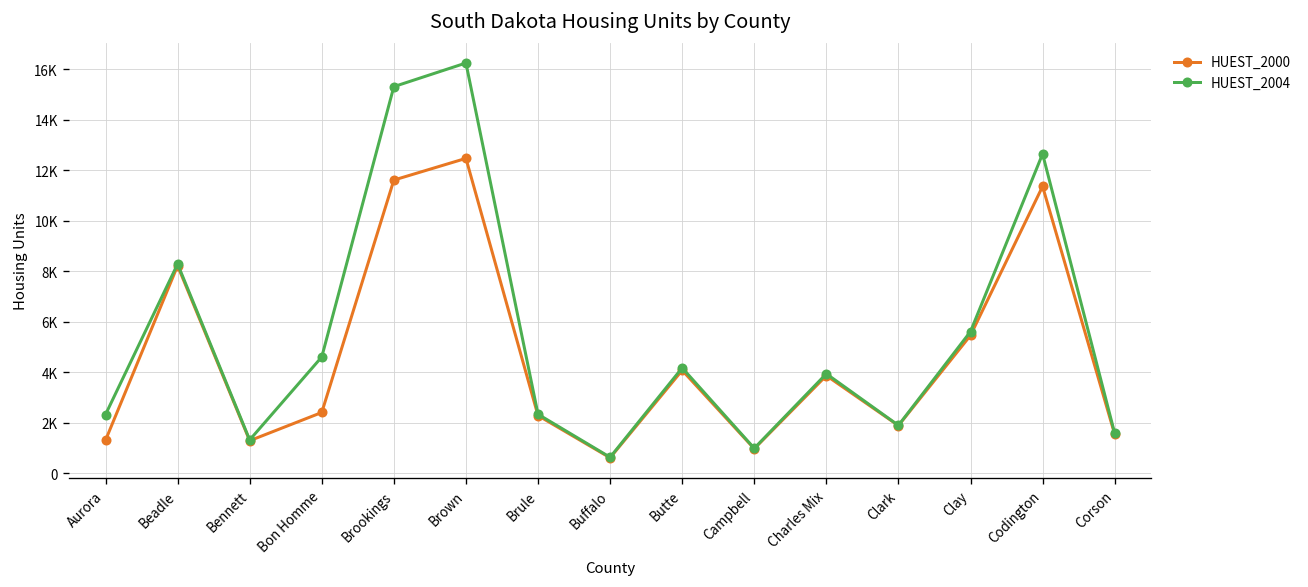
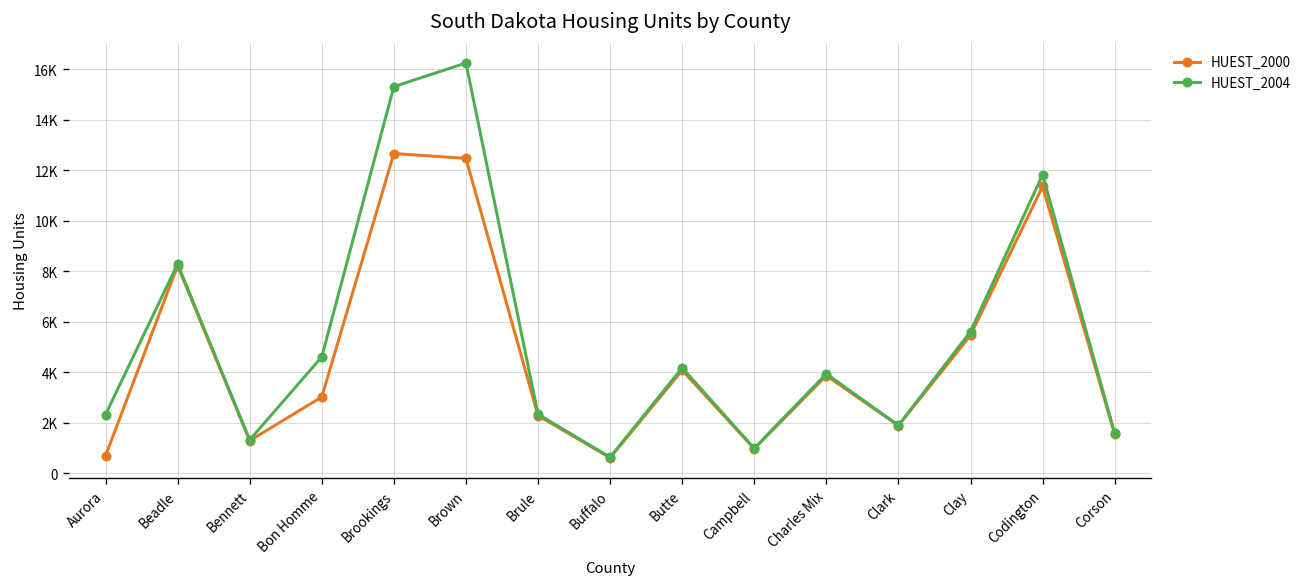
  {
    "HUEST_2000": {
-     "Aurora": 1300,
-     "Bon Homme": 2400,
-     "Brookings": 11600,
+     "Aurora": 700,
+     "Bon Homme": 3000,
+     "Brookings": 12700,
      "Brown": 12500,
      "Clay": 5500,
      "Codington": 11400
    },
    "HUEST_2004": {
      "Aurora": 2300,
      "Bon Homme": 4600,
      "Brookings": 15300,
      "Brown": 16200,
      "Clay": 5600,
-     "Codington": 12600
+     "Codington": 11800
    }
  }
